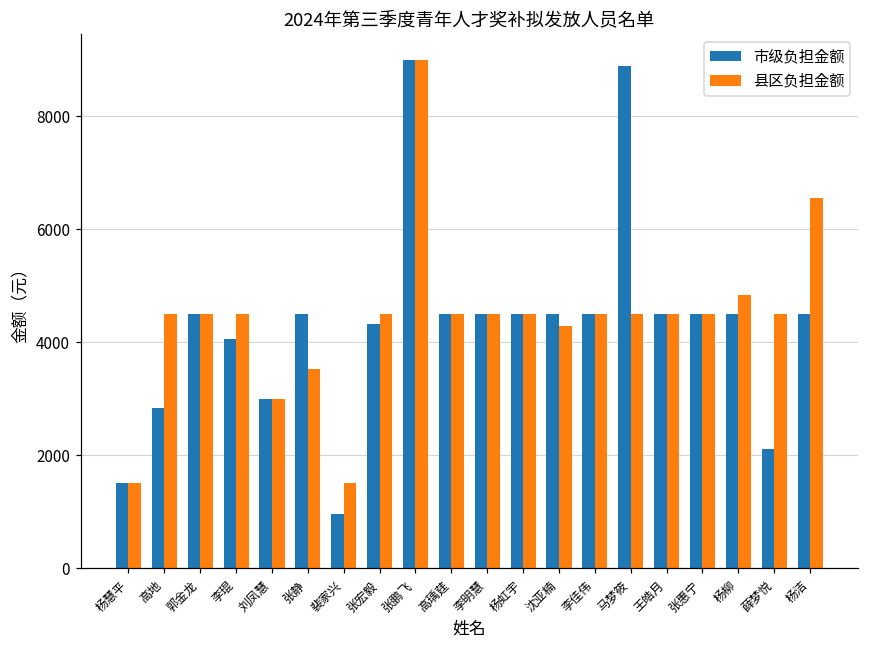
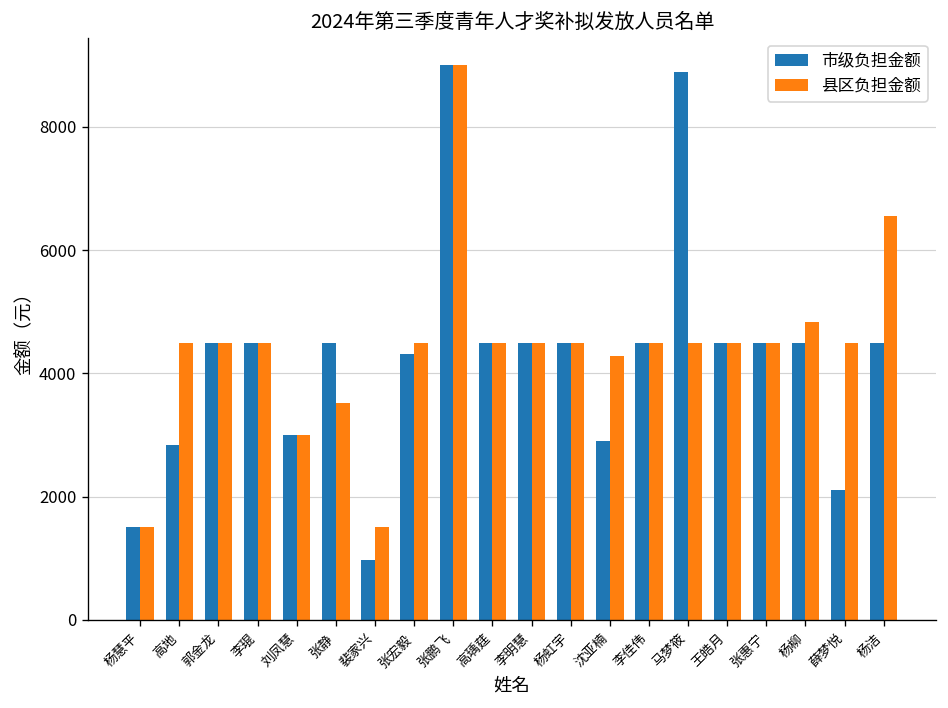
  {
    "市级负担金额": {
      "杨慧平": 1500,
      "高地": 2800,
      "郭金龙": 4500,
-     "李琨": 4100,
+     "李琨": 4500,
      "刘凤慧": 3000,
      "张静": 4500,
      "裴家兴": 1000,
      "张宏毅": 4300,
      "张鹏飞": 9000,
      "高瑀莛": 4500,
      "李明慧": 4500,
      "杨虹宇": 4500,
-     "沈亚楠": 4500,
+     "沈亚楠": 2900,
      "李佳伟": 4500,
      "马梦筱": 8900,
      "王皓月": 4500,
      "张惠宁": 4500,
      "杨柳": 4500,
      "薛梦悦": 2100,
      "杨洁": 4500
    },
    "县区负担金额": {
      "杨慧平": 1500,
      "高地": 4500,
      "郭金龙": 4500,
      "李琨": 4500,
      "刘凤慧": 3000,
      "张静": 3500,
      "裴家兴": 1500,
      "张宏毅": 4500,
      "张鹏飞": 9000,
      "高瑀莛": 4500,
      "李明慧": 4500,
      "杨虹宇": 4500,
      "沈亚楠": 4300,
      "李佳伟": 4500,
      "马梦筱": 4500,
      "王皓月": 4500,
      "张惠宁": 4500,
      "杨柳": 4800,
      "薛梦悦": 4500,
      "杨洁": 6600
    }
  }
